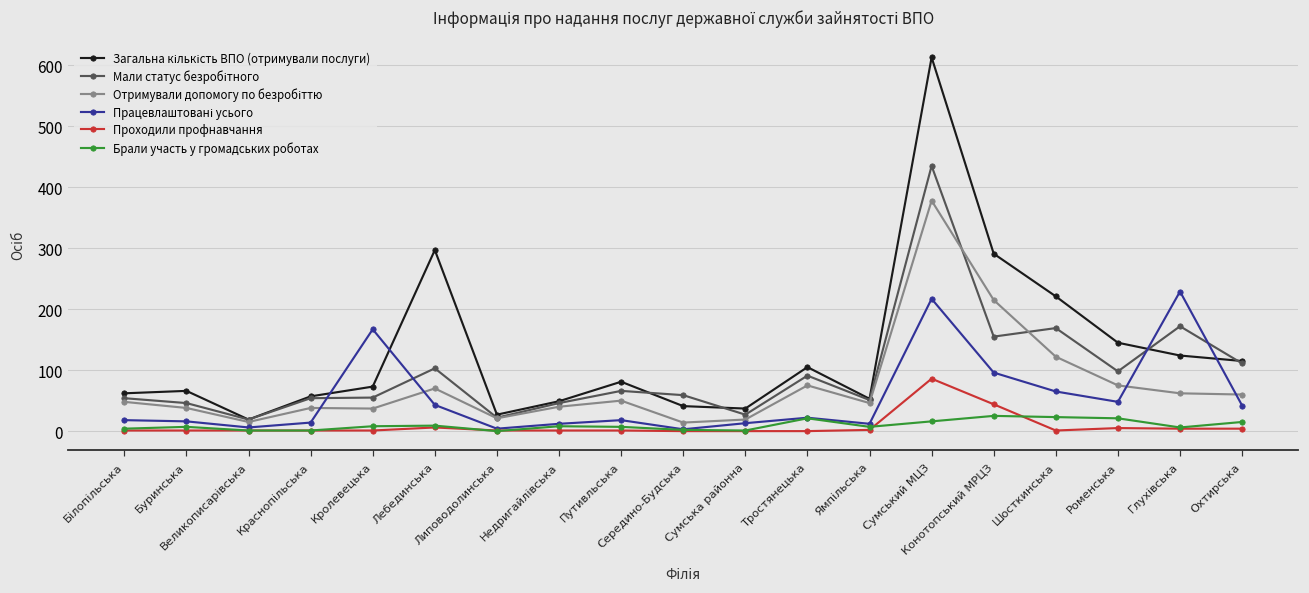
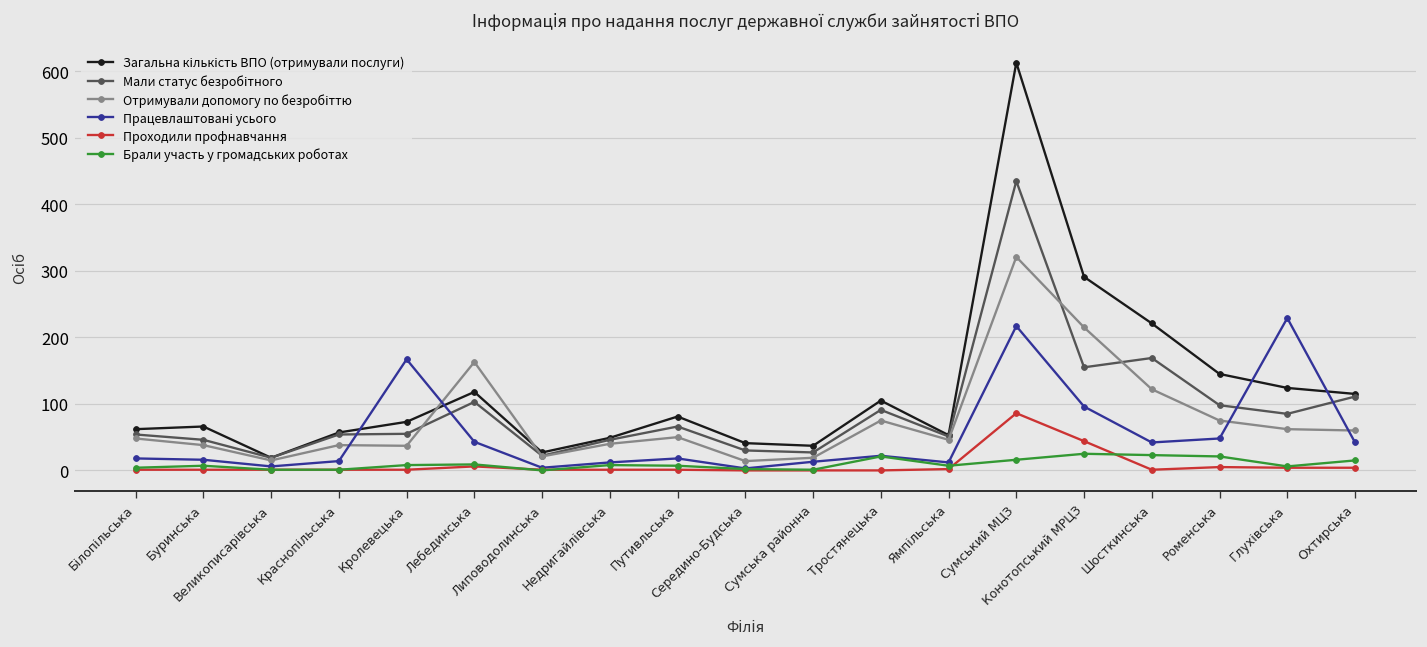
  {
    "Загальна кількість ВПО (отримували послуги)": {
      "Білопільська": 60,
      "Буринська": 70,
      "Кролевецька": 70,
-     "Лебединська": 300,
+     "Лебединська": 120,
      "Липоводолинська": 30,
      "Путивльська": 80,
      "Середино-Будська": 40,
      "Сумська районна": 40,
      "Тростянецька": 110,
      "Сумський МЦЗ": 610,
      "Конотопський МРЦЗ": 290,
      "Шосткинська": 220,
      "Роменська": 150,
      "Глухівська": 120
    },
    "Мали статус безробітного": {
      "Білопільська": 50,
      "Буринська": 50,
      "Кролевецька": 60,
      "Лебединська": 100,
      "Путивльська": 70,
-     "Середино-Будська": 60,
+     "Середино-Будська": 30,
      "Сумська районна": 30,
      "Тростянецька": 90,
      "Сумський МЦЗ": 440,
      "Конотопський МРЦЗ": 160,
      "Шосткинська": 170,
      "Роменська": 100,
-     "Глухівська": 170
+     "Глухівська": 90
    },
    "Отримували допомогу по безробіттю": {
      "Білопільська": 50,
      "Буринська": 40,
      "Краснопільська": 40,
      "Кролевецька": 40,
-     "Лебединська": 70,
+     "Лебединська": 160,
      "Недригайлівська": 40,
      "Путивльська": 50,
      "Середино-Будська": 10,
      "Сумська районна": 20,
      "Тростянецька": 80,
      "Ямпільська": 50,
-     "Сумський МЦЗ": 380,
+     "Сумський МЦЗ": 320,
      "Конотопський МРЦЗ": 220,
      "Шосткинська": 120,
      "Роменська": 80,
      "Глухівська": 60,
      "Охтирська": 60
    },
    "Працевлаштовані усього": {
      "Білопільська": 20,
      "Буринська": 20,
      "Великописарівська": 10,
      "Краснопільська": 10,
      "Кролевецька": 170,
      "Лебединська": 40,
      "Путивльська": 20,
      "Сумська районна": 10,
      "Ямпільська": 10,
      "Сумський МЦЗ": 220,
      "Конотопський МРЦЗ": 100,
-     "Шосткинська": 70,
+     "Шосткинська": 40,
      "Роменська": 50,
      "Глухівська": 230,
      "Охтирська": 40
    },
    "Проходили профнавчання": {
      "Буринська": 0,
      "Кролевецька": 0,
      "Недригайлівська": 0,
      "Путивльська": 0,
      "Тростянецька": 0,
      "Ямпільська": 0,
      "Сумський МЦЗ": 90,
      "Конотопський МРЦЗ": 40,
      "Шосткинська": 0,
      "Роменська": 10,
      "Охтирська": 0
    },
    "Брали участь у громадських роботах": {
      "Буринська": 10,
      "Кролевецька": 10,
      "Путивльська": 10,
      "Ямпільська": 10,
      "Сумський МЦЗ": 20,
      "Конотопський МРЦЗ": 30,
      "Шосткинська": 20,
      "Роменська": 20,
      "Охтирська": 20
    }
  }
